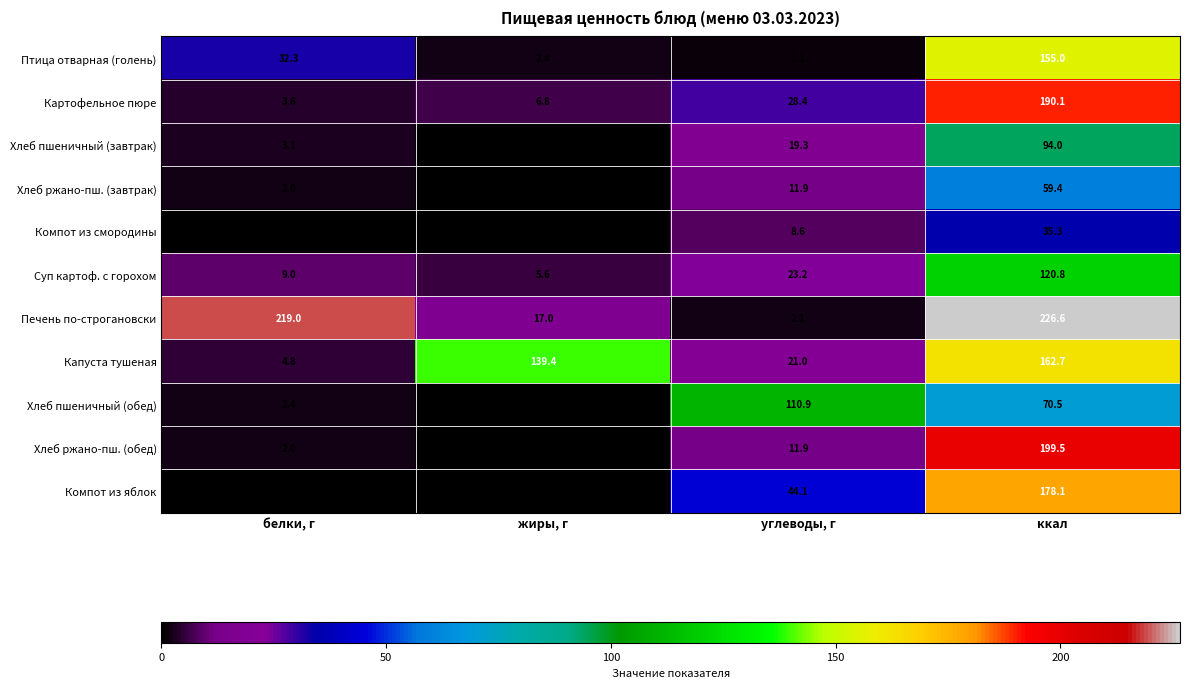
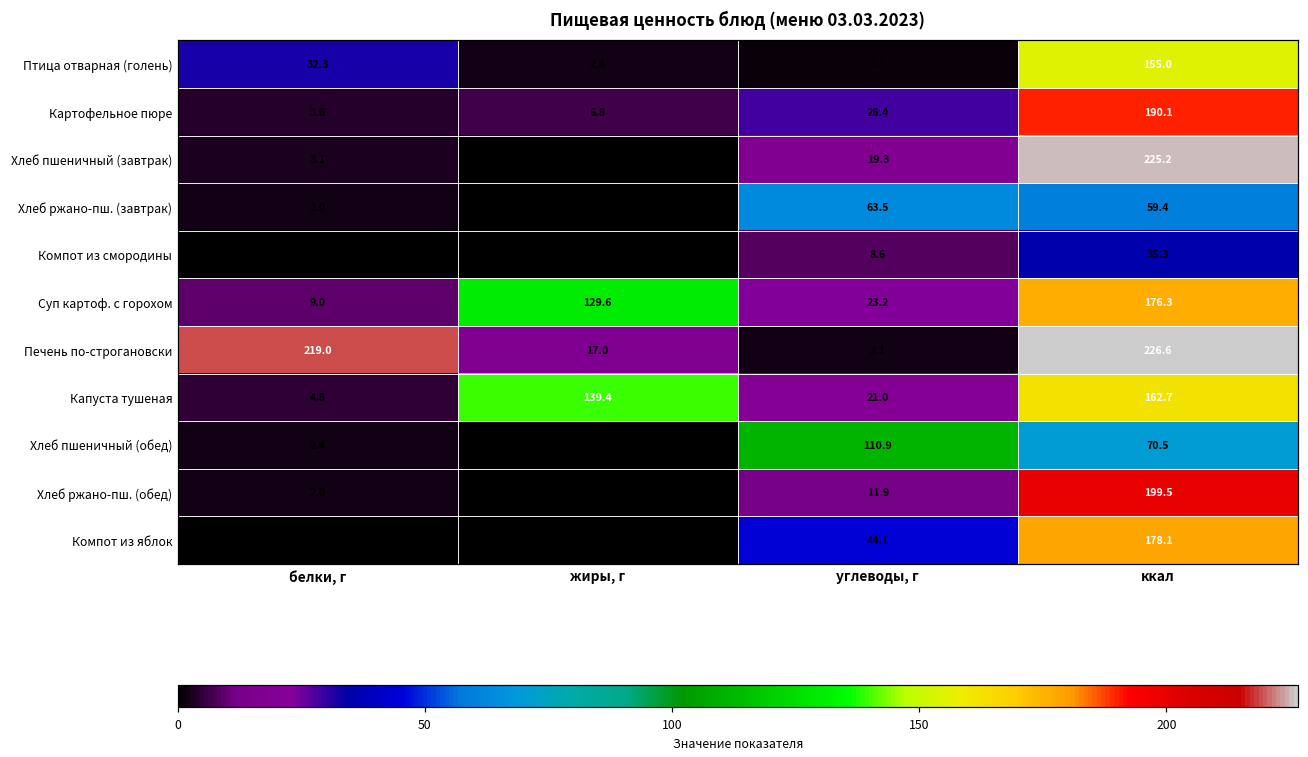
  {
    "Птица отварная (голень)": {
      "белки, г": 32.3,
      "ккал": 155.0
    },
    "Картофельное пюре": {
      "жиры, г": 6.8,
      "углеводы, г": 28.4,
      "ккал": 190.1
    },
    "Хлеб пшеничный (завтрак)": {
      "углеводы, г": 19.3,
-     "ккал": 94.0
+     "ккал": 225.2
    },
    "Хлеб ржано-пш. (завтрак)": {
-     "углеводы, г": 11.9,
+     "углеводы, г": 63.5,
      "ккал": 59.4
    },
    "Компот из смородины": {
      "углеводы, г": 8.6,
      "ккал": 35.3
    },
    "Суп картоф. с горохом": {
      "белки, г": 9.0,
-     "жиры, г": 5.6,
+     "жиры, г": 129.6,
      "углеводы, г": 23.2,
-     "ккал": 120.8
+     "ккал": 176.3
    },
    "Печень по-строгановски": {
      "белки, г": 219.0,
      "жиры, г": 17.0,
      "ккал": 226.6
    },
    "Капуста тушеная": {
      "белки, г": 4.8,
      "жиры, г": 139.4,
      "углеводы, г": 21.0,
      "ккал": 162.7
    },
    "Хлеб пшеничный (обед)": {
      "углеводы, г": 110.9,
      "ккал": 70.5
    },
    "Хлеб ржано-пш. (обед)": {
      "углеводы, г": 11.9,
      "ккал": 199.5
    },
    "Компот из яблок": {
      "углеводы, г": 44.1,
      "ккал": 178.1
    }
  }
